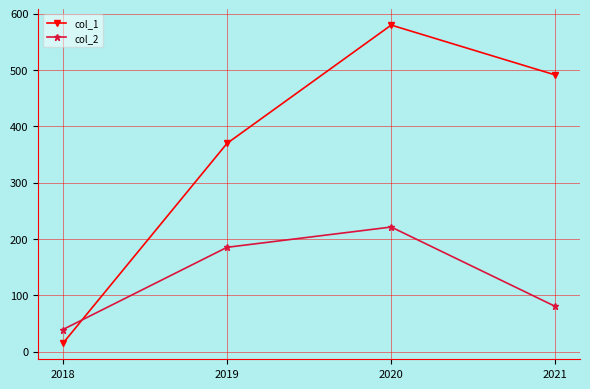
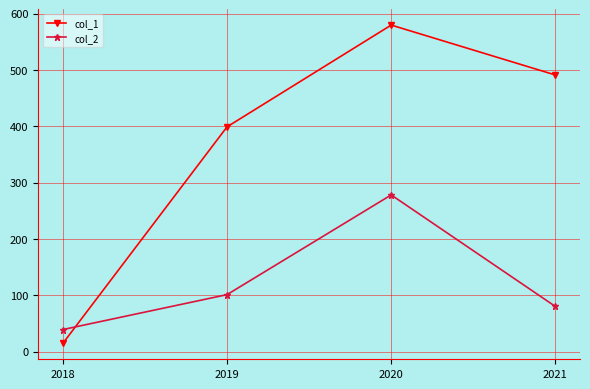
  {
    "col_1": {
      "2018": 10,
-     "2019": 370,
+     "2019": 400,
      "2020": 580,
      "2021": 490
    },
    "col_2": {
      "2018": 40,
-     "2019": 190,
-     "2020": 220,
+     "2019": 100,
+     "2020": 280,
      "2021": 80
    }
  }
